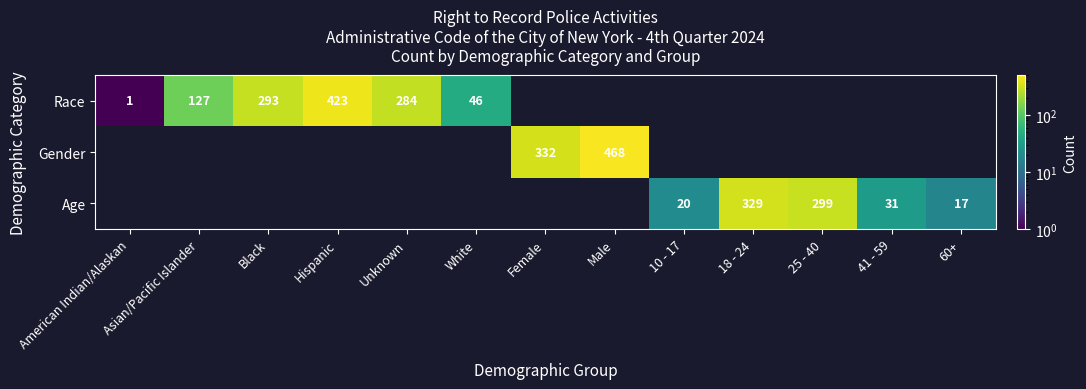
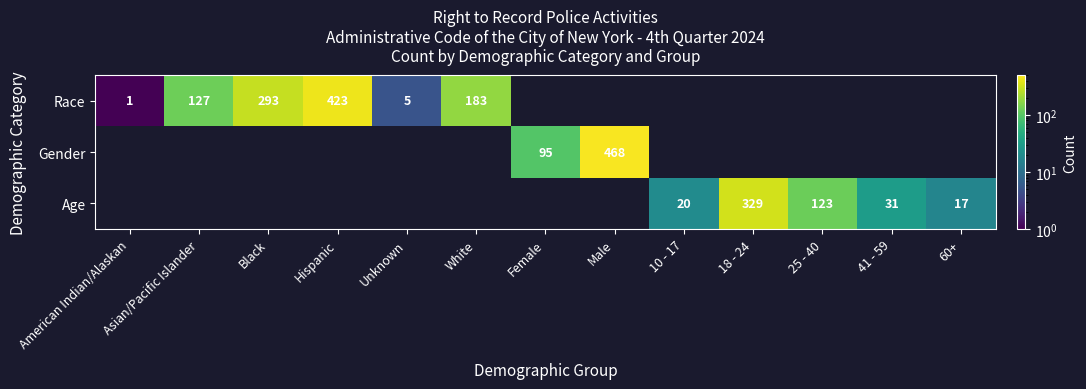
  {
    "Race": {
      "American Indian/Alaskan": 1,
      "Asian/Pacific Islander": 127,
      "Black": 293,
      "Hispanic": 423,
-     "Unknown": 284,
-     "White": 46
+     "Unknown": 5,
+     "White": 183
    },
    "Gender": {
-     "Female": 332,
+     "Female": 95,
      "Male": 468
    },
    "Age": {
      "10 - 17": 20,
      "18 - 24": 329,
-     "25 - 40": 299,
+     "25 - 40": 123,
      "41 - 59": 31,
      "60+": 17
    }
  }
